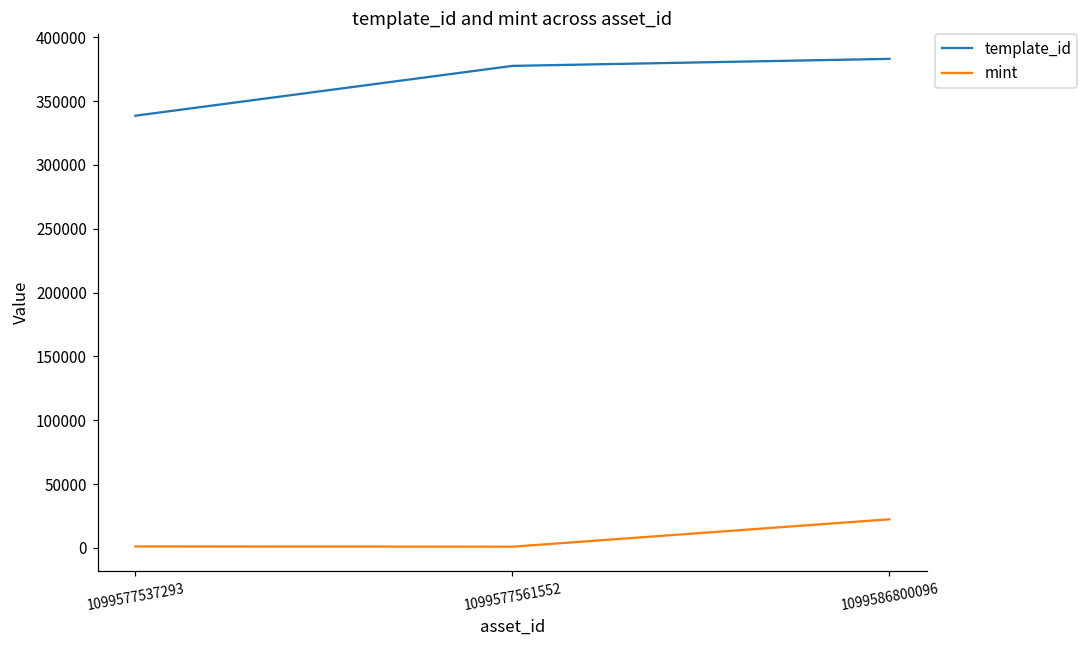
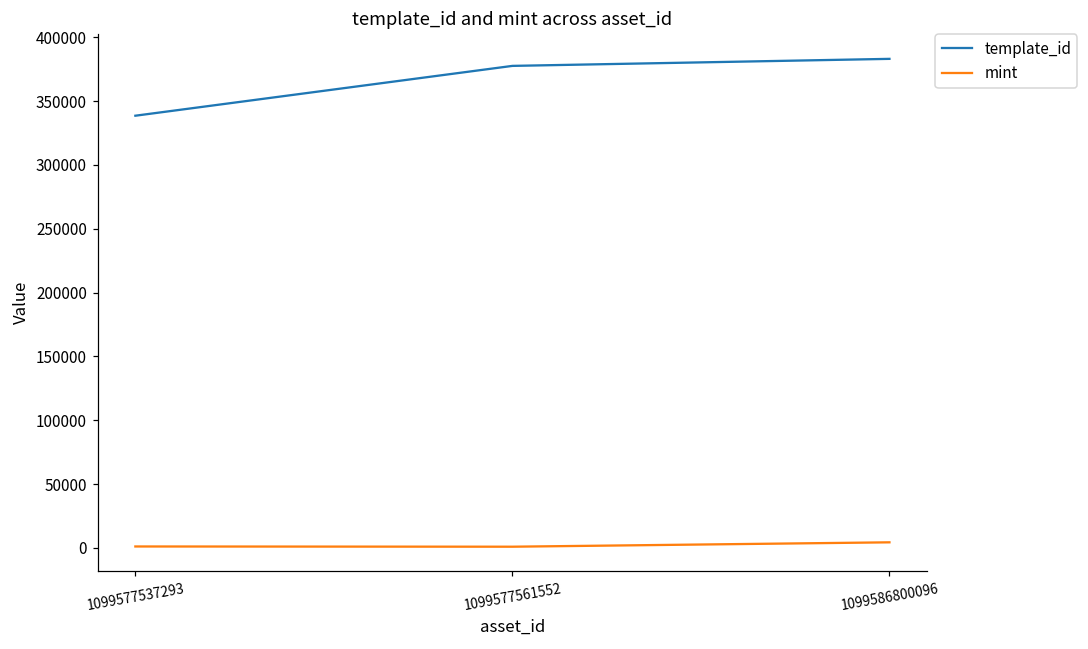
  {
    "template_id": {
      "1099577537293": 339000,
      "1099577561552": 378000,
      "1099586800096": 383000
    },
    "mint": {
      "1099577537293": 1000,
      "1099577561552": 1000,
-     "1099586800096": 22000
+     "1099586800096": 4000
    }
  }
